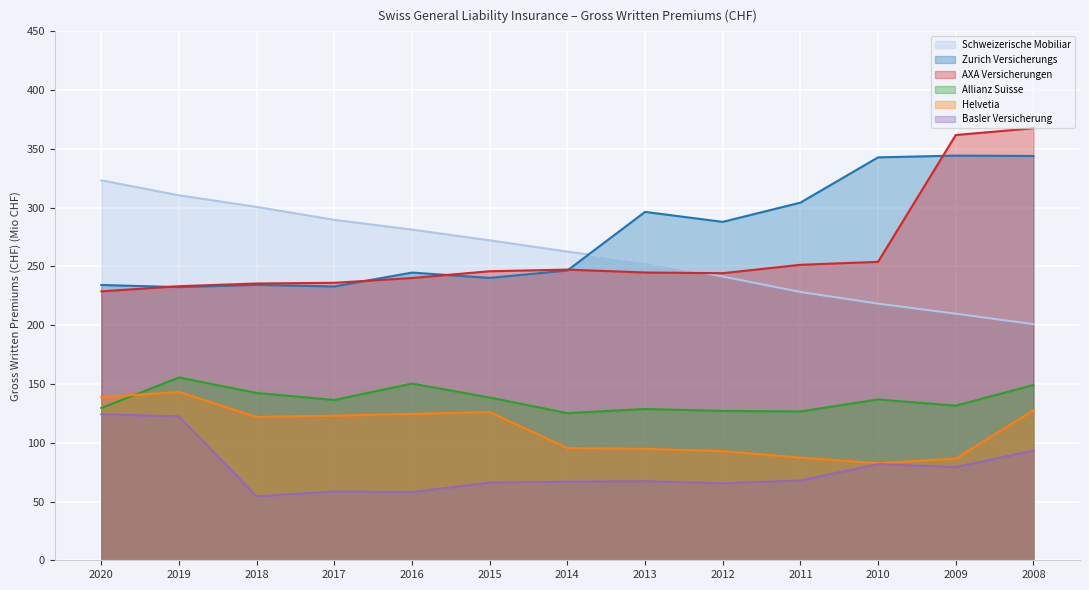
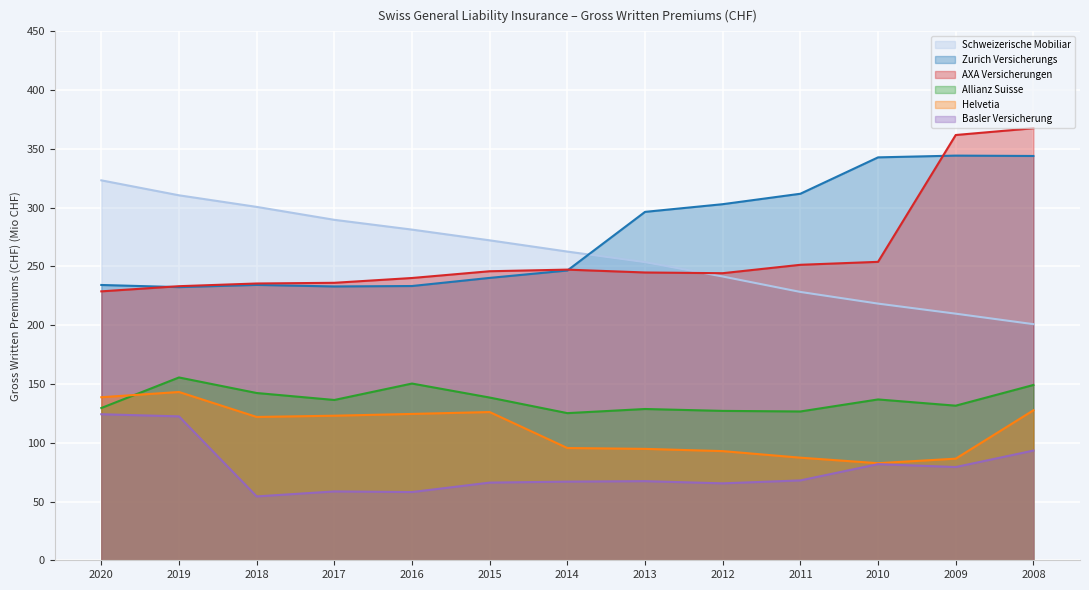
  {
    "Zurich Versicherungs": {
      "2020": 234,
      "2017": 233,
-     "2016": 245,
+     "2016": 233,
      "2015": 240,
      "2013": 296,
-     "2012": 288,
-     "2011": 304,
+     "2012": 303,
+     "2011": 312,
      "2010": 343,
      "2009": 344,
      "2008": 344
    },
    "Allianz Suisse": {
      "2020": 130,
      "2019": 156,
      "2018": 142,
      "2017": 136,
      "2016": 150,
      "2015": 138,
      "2014": 125,
      "2013": 129,
      "2012": 127,
      "2011": 127,
      "2010": 137,
      "2009": 132,
      "2008": 149
    }
  }
